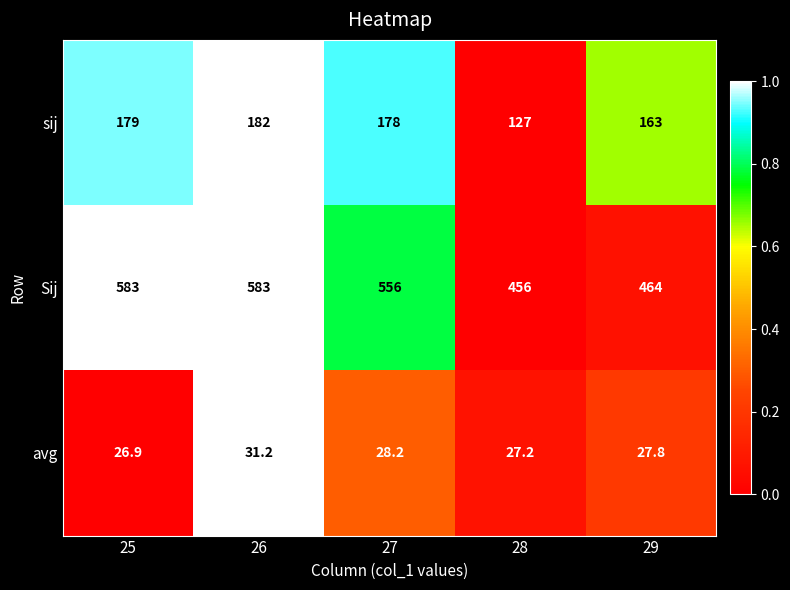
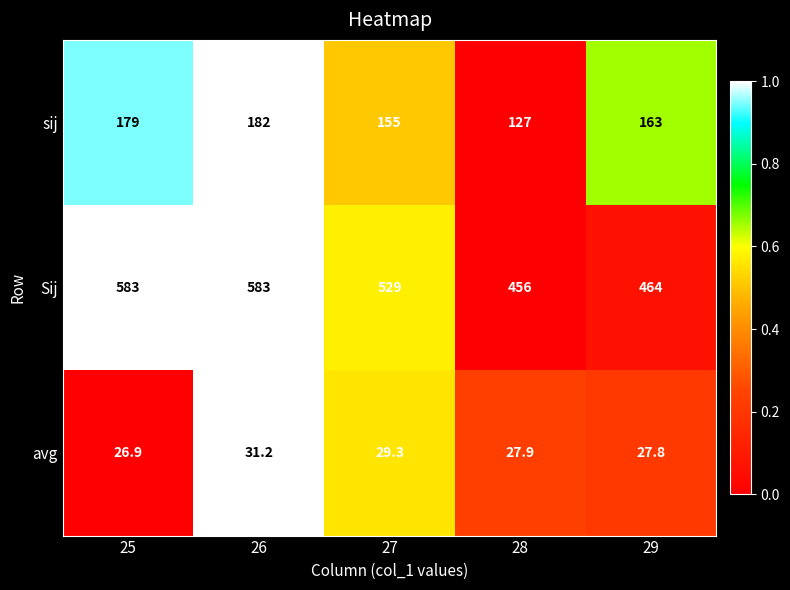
  {
    "sij": {
      "25": 179,
      "26": 182,
-     "27": 178,
+     "27": 155,
      "28": 127,
      "29": 163
    },
    "Sij": {
      "25": 583,
      "26": 583,
-     "27": 556,
+     "27": 529,
      "28": 456,
      "29": 464
    },
    "avg": {
      "25": 26.9,
      "26": 31.2,
-     "27": 28.2,
-     "28": 27.2,
+     "27": 29.3,
+     "28": 27.9,
      "29": 27.8
    }
  }
